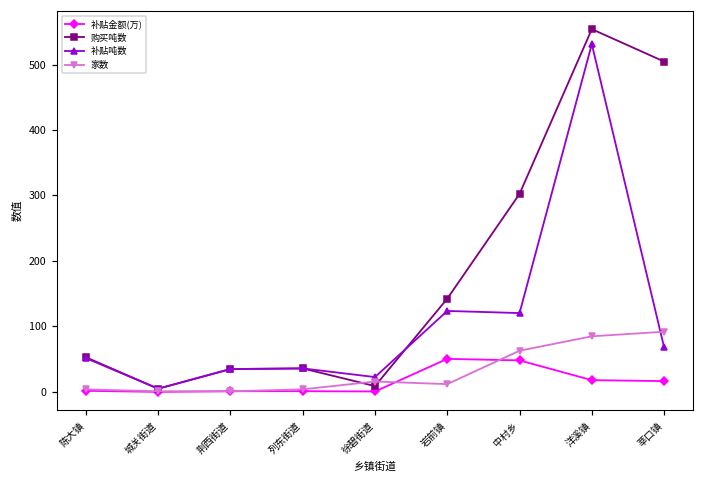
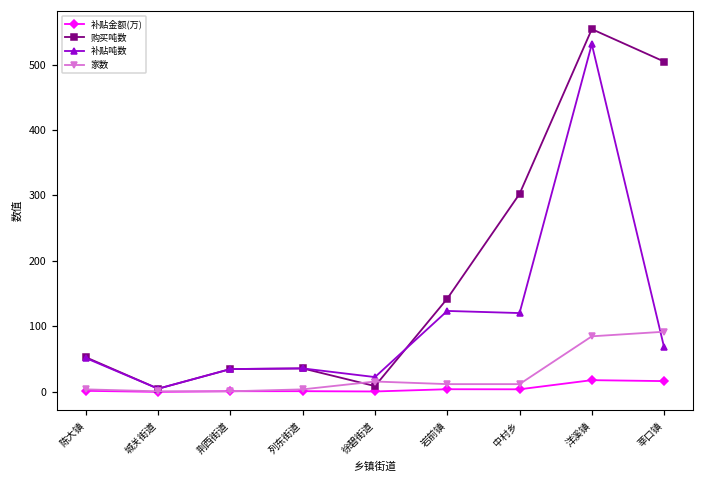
  {
    "补贴金额(万)": {
      "徐碧街道": 0,
-     "岩前镇": 50,
-     "中村乡": 50,
+     "岩前镇": 0,
+     "中村乡": 0,
      "洋溪镇": 20,
      "莘口镇": 20
    },
    "购买吨数": {
      "徐碧街道": 10,
      "岩前镇": 140,
      "中村乡": 300,
      "洋溪镇": 550,
      "莘口镇": 500
    },
    "补贴吨数": {
      "徐碧街道": 20,
      "岩前镇": 120,
      "中村乡": 120,
      "洋溪镇": 530,
      "莘口镇": 70
    },
    "家数": {
      "徐碧街道": 20,
      "岩前镇": 10,
-     "中村乡": 60,
+     "中村乡": 10,
      "洋溪镇": 90,
      "莘口镇": 90
    }
  }
